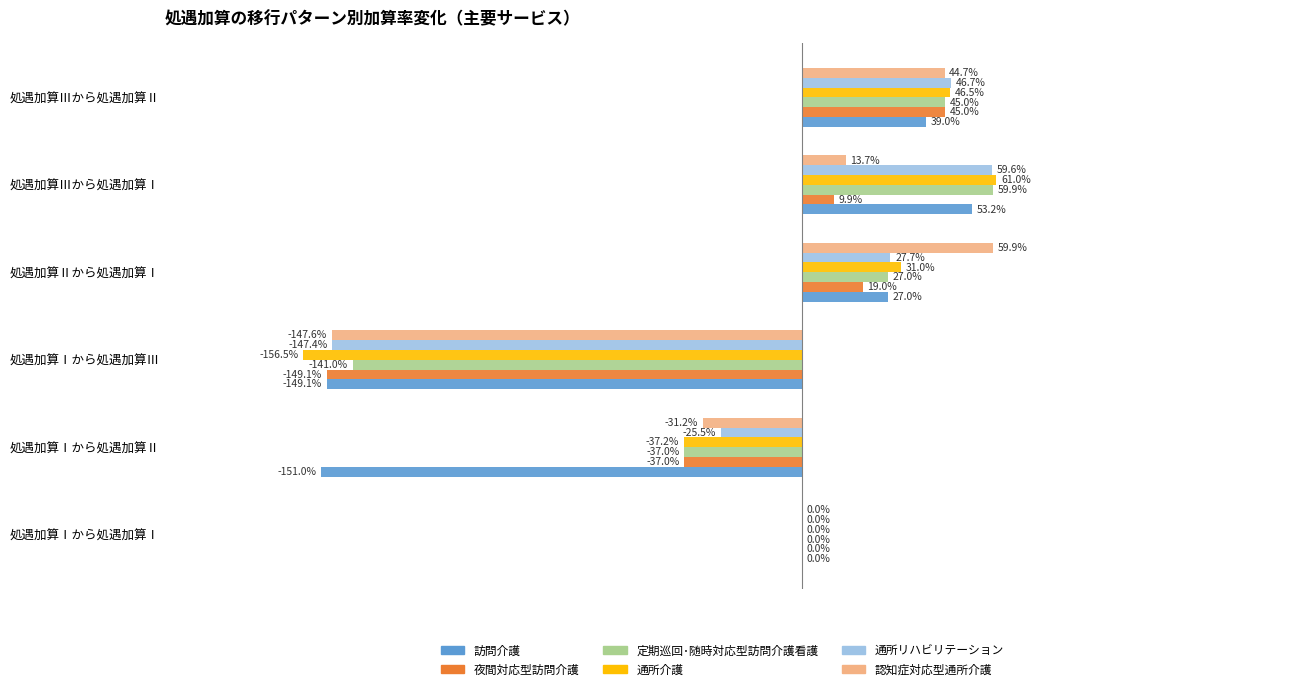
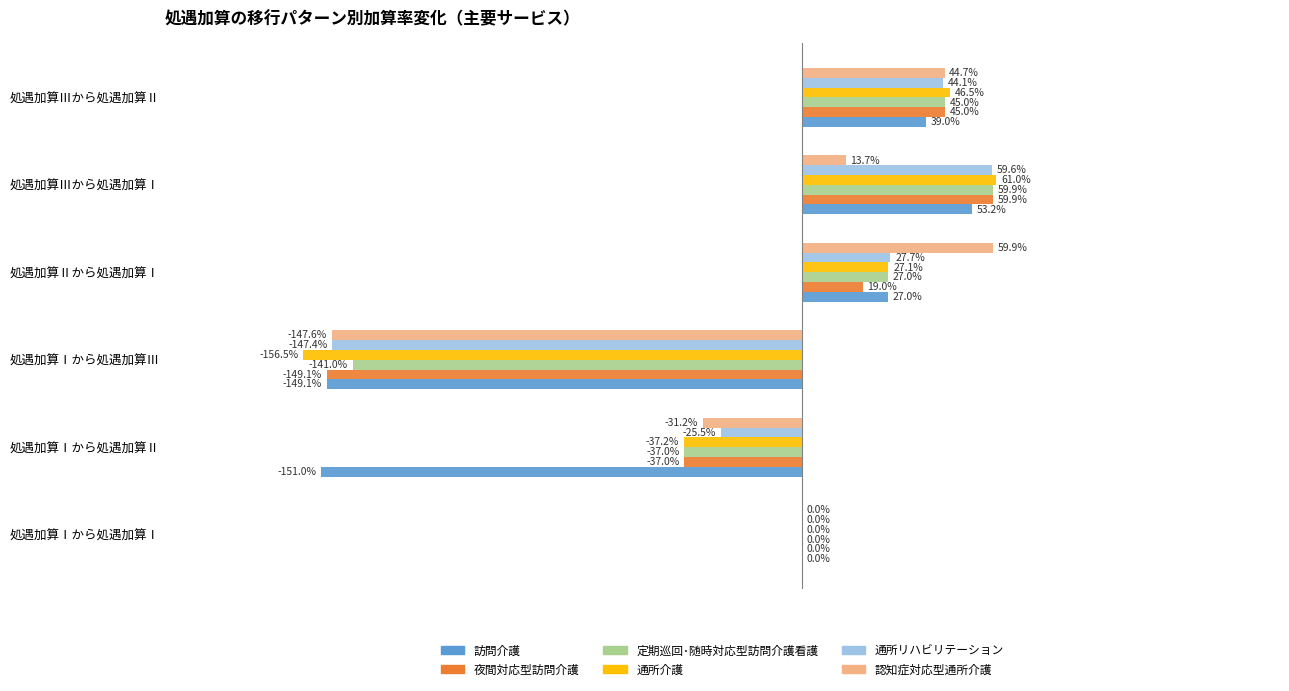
  {
    "訪問介護": {
      "処遇加算Ⅲから処遇加算Ⅱ": "39.0%",
      "処遇加算Ⅲから処遇加算Ⅰ": "53.2%",
      "処遇加算Ⅱから処遇加算Ⅰ": "27.0%",
      "処遇加算Ⅰから処遇加算Ⅲ": "-149.1%",
      "処遇加算Ⅰから処遇加算Ⅱ": "-151.0%",
      "処遇加算Ⅰから処遇加算Ⅰ": "0.0%"
    },
    "夜間対応型訪問介護": {
      "処遇加算Ⅲから処遇加算Ⅱ": "45.0%",
-     "処遇加算Ⅲから処遇加算Ⅰ": "9.9%",
+     "処遇加算Ⅲから処遇加算Ⅰ": "59.9%",
      "処遇加算Ⅱから処遇加算Ⅰ": "19.0%",
      "処遇加算Ⅰから処遇加算Ⅲ": "-149.1%",
      "処遇加算Ⅰから処遇加算Ⅱ": "-37.0%",
      "処遇加算Ⅰから処遇加算Ⅰ": "0.0%"
    },
    "定期巡回･随時対応型訪問介護看護": {
      "処遇加算Ⅲから処遇加算Ⅱ": "45.0%",
      "処遇加算Ⅲから処遇加算Ⅰ": "59.9%",
      "処遇加算Ⅱから処遇加算Ⅰ": "27.0%",
      "処遇加算Ⅰから処遇加算Ⅲ": "-141.0%",
      "処遇加算Ⅰから処遇加算Ⅱ": "-37.0%",
      "処遇加算Ⅰから処遇加算Ⅰ": "0.0%"
    },
    "通所介護": {
      "処遇加算Ⅲから処遇加算Ⅱ": "46.5%",
      "処遇加算Ⅲから処遇加算Ⅰ": "61.0%",
-     "処遇加算Ⅱから処遇加算Ⅰ": "31.0%",
+     "処遇加算Ⅱから処遇加算Ⅰ": "27.1%",
      "処遇加算Ⅰから処遇加算Ⅲ": "-156.5%",
      "処遇加算Ⅰから処遇加算Ⅱ": "-37.2%",
      "処遇加算Ⅰから処遇加算Ⅰ": "0.0%"
    },
    "通所リハビリテーション": {
-     "処遇加算Ⅲから処遇加算Ⅱ": "46.7%",
+     "処遇加算Ⅲから処遇加算Ⅱ": "44.1%",
      "処遇加算Ⅲから処遇加算Ⅰ": "59.6%",
      "処遇加算Ⅱから処遇加算Ⅰ": "27.7%",
      "処遇加算Ⅰから処遇加算Ⅲ": "-147.4%",
      "処遇加算Ⅰから処遇加算Ⅱ": "-25.5%",
      "処遇加算Ⅰから処遇加算Ⅰ": "0.0%"
    },
    "認知症対応型通所介護": {
      "処遇加算Ⅲから処遇加算Ⅱ": "44.7%",
      "処遇加算Ⅲから処遇加算Ⅰ": "13.7%",
      "処遇加算Ⅱから処遇加算Ⅰ": "59.9%",
      "処遇加算Ⅰから処遇加算Ⅲ": "-147.6%",
      "処遇加算Ⅰから処遇加算Ⅱ": "-31.2%",
      "処遇加算Ⅰから処遇加算Ⅰ": "0.0%"
    }
  }
